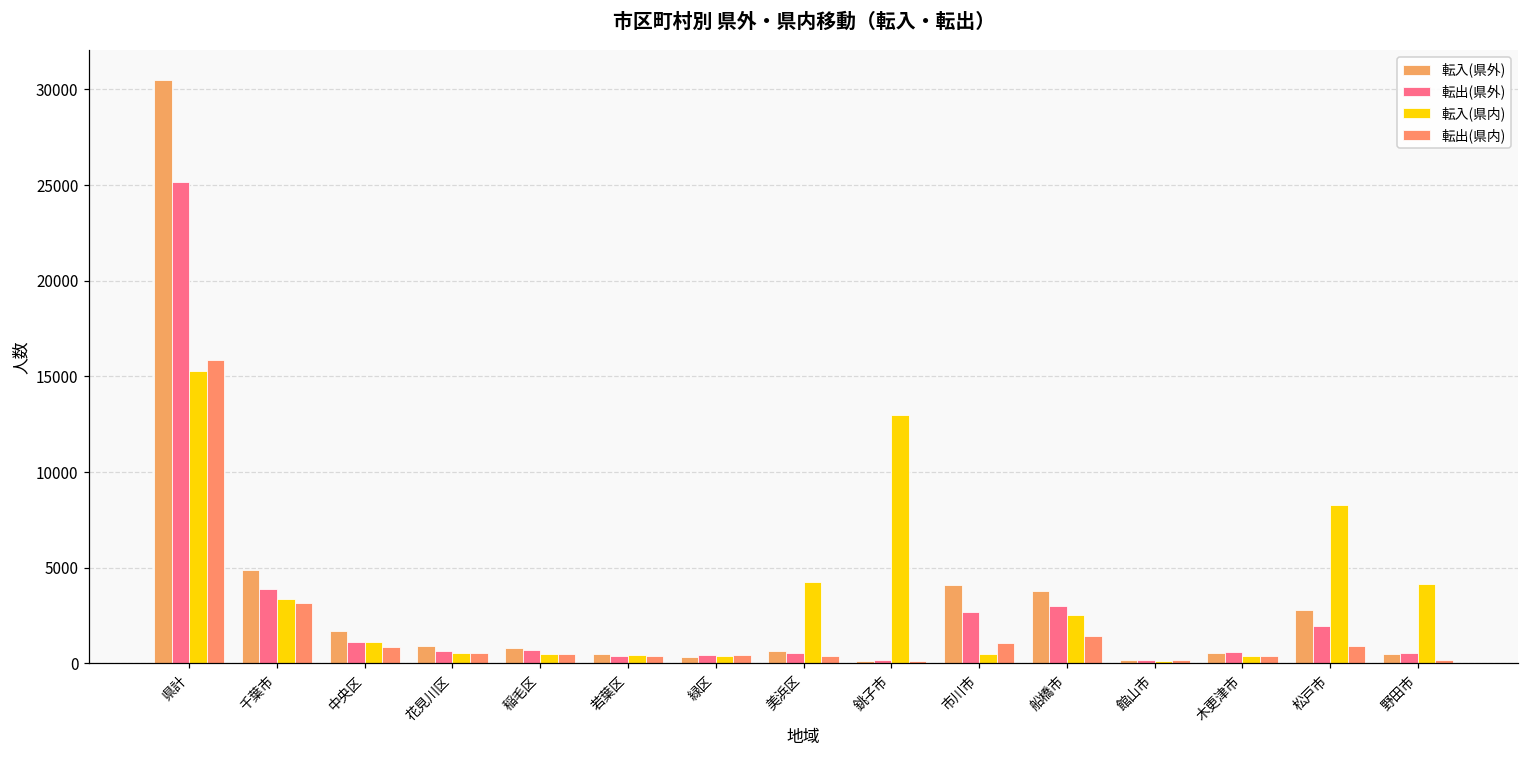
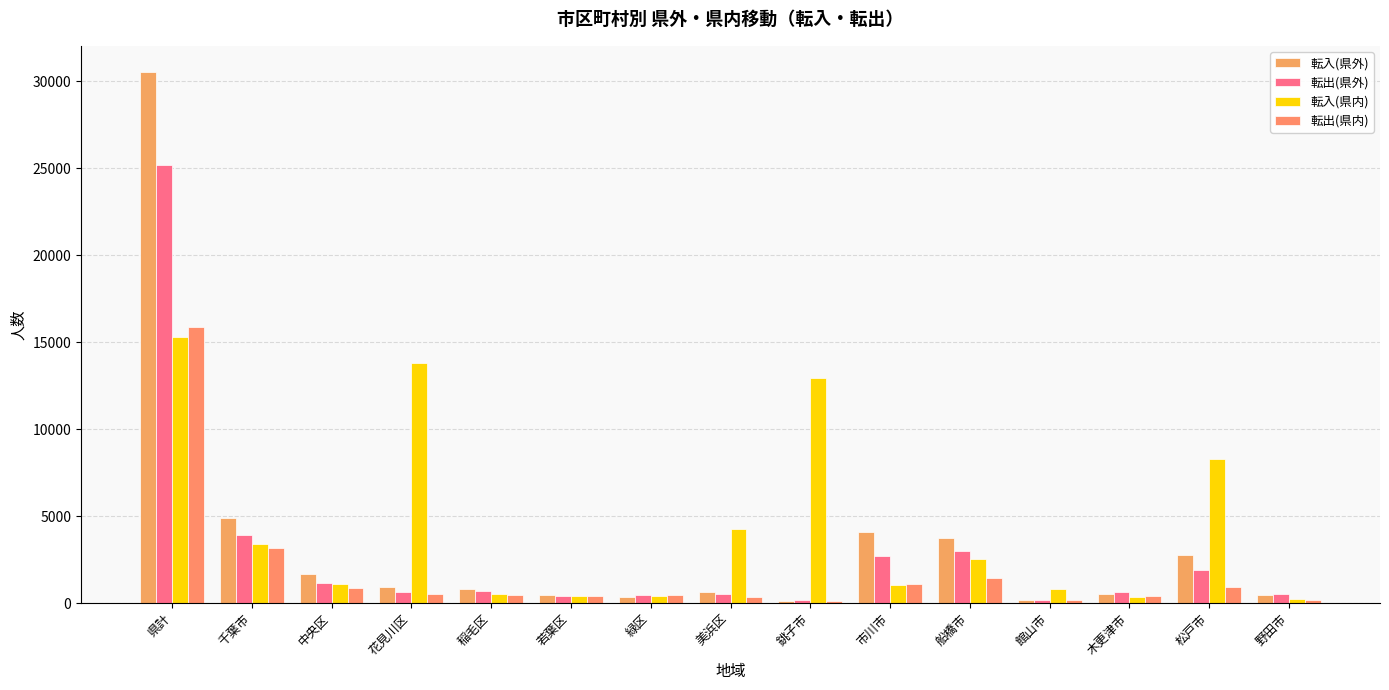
  {
    "転入(県内)": {
      "県計": 15300,
      "千葉市": 3400,
      "中央区": 1100,
-     "花見川区": 600,
+     "花見川区": 13800,
      "稲毛区": 500,
      "若葉区": 400,
      "緑区": 400,
      "美浜区": 4200,
      "銚子市": 13000,
-     "市川市": 500,
+     "市川市": 1000,
      "船橋市": 2600,
-     "館山市": 100,
+     "館山市": 800,
      "木更津市": 400,
      "松戸市": 8300,
-     "野田市": 4100
+     "野田市": 200
    }
  }
